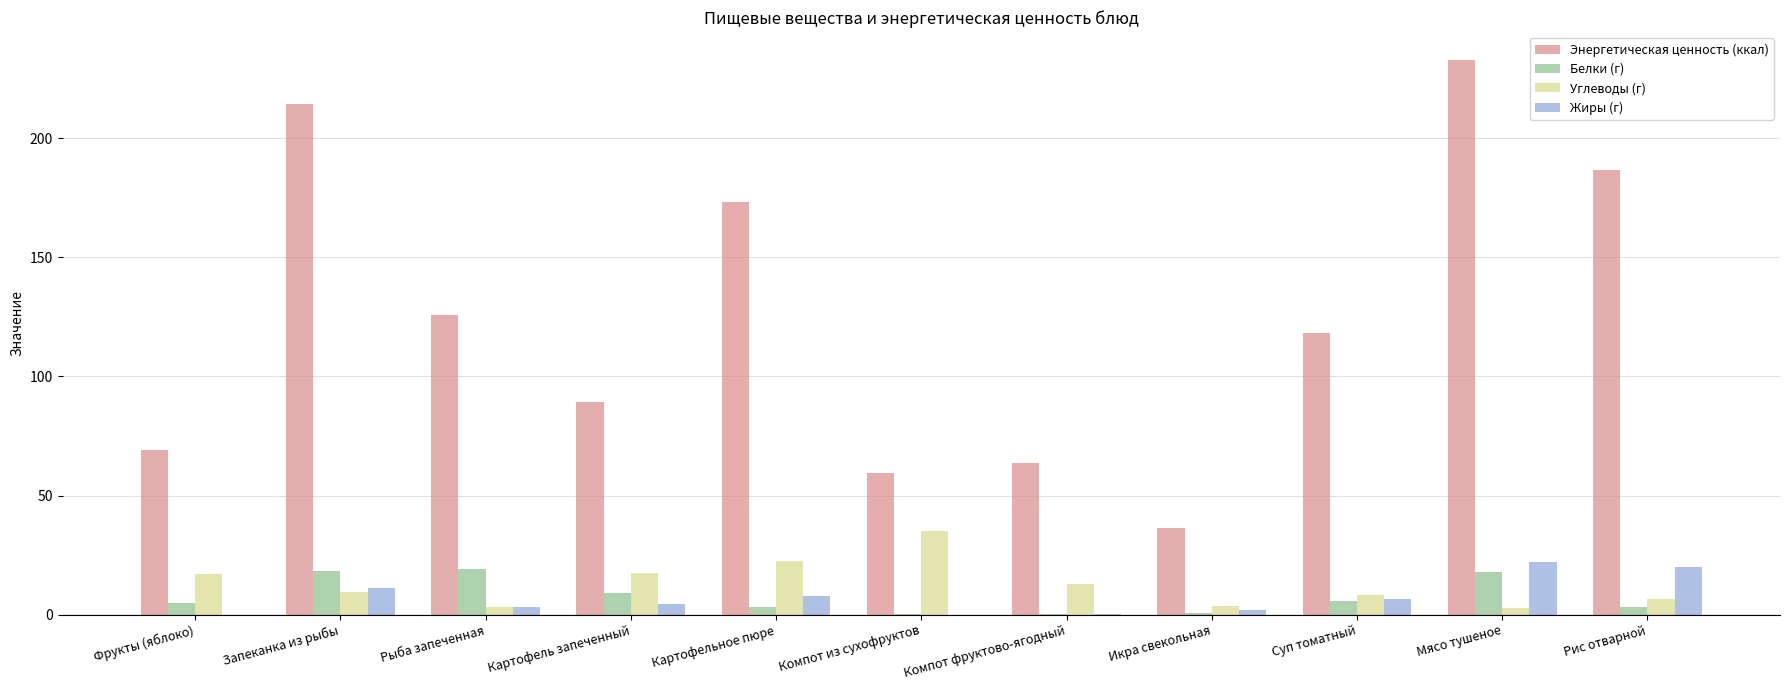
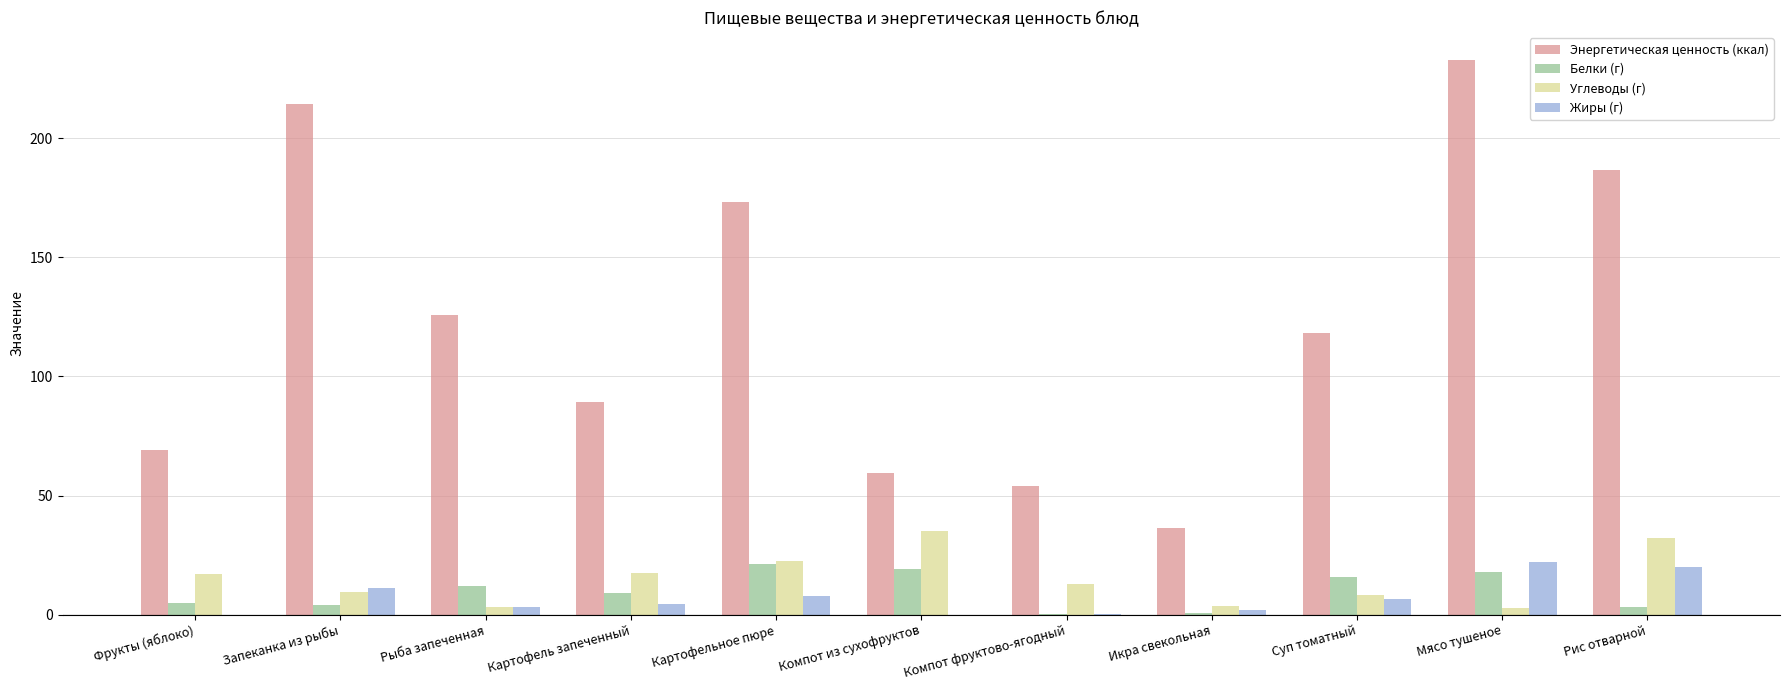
  {
    "Энергетическая ценность (ккал)": {
      "Фрукты (яблоко)": 69,
      "Запеканка из рыбы": 214,
      "Рыба запеченная": 126,
      "Картофель запеченный": 89,
      "Картофельное пюре": 173,
      "Компот из сухофруктов": 59,
-     "Компот фруктово-ягодный": 64,
+     "Компот фруктово-ягодный": 54,
      "Икра свекольная": 36,
      "Суп томатный": 118,
      "Мясо тушеное": 233,
      "Рис отварной": 186
    },
    "Белки (г)": {
      "Фрукты (яблоко)": 5,
-     "Запеканка из рыбы": 18,
-     "Рыба запеченная": 19,
+     "Запеканка из рыбы": 4,
+     "Рыба запеченная": 12,
      "Картофель запеченный": 9,
-     "Картофельное пюре": 3,
-     "Компот из сухофруктов": 0,
-     "Суп томатный": 6,
+     "Картофельное пюре": 21,
+     "Компот из сухофруктов": 19,
+     "Суп томатный": 16,
      "Мясо тушеное": 18,
      "Рис отварной": 3
    },
    "Углеводы (г)": {
      "Фрукты (яблоко)": 17,
      "Запеканка из рыбы": 9,
      "Рыба запеченная": 3,
      "Картофель запеченный": 18,
      "Картофельное пюре": 22,
      "Компот из сухофруктов": 35,
      "Компот фруктово-ягодный": 13,
      "Икра свекольная": 4,
      "Суп томатный": 8,
      "Мясо тушеное": 3,
-     "Рис отварной": 7
+     "Рис отварной": 32
    },
    "Жиры (г)": {
      "Фрукты (яблоко)": 0,
      "Запеканка из рыбы": 11,
      "Рыба запеченная": 3,
      "Картофель запеченный": 5,
      "Картофельное пюре": 8,
      "Компот из сухофруктов": 0,
      "Икра свекольная": 2,
      "Суп томатный": 6,
      "Мясо тушеное": 22,
      "Рис отварной": 20
    }
  }
